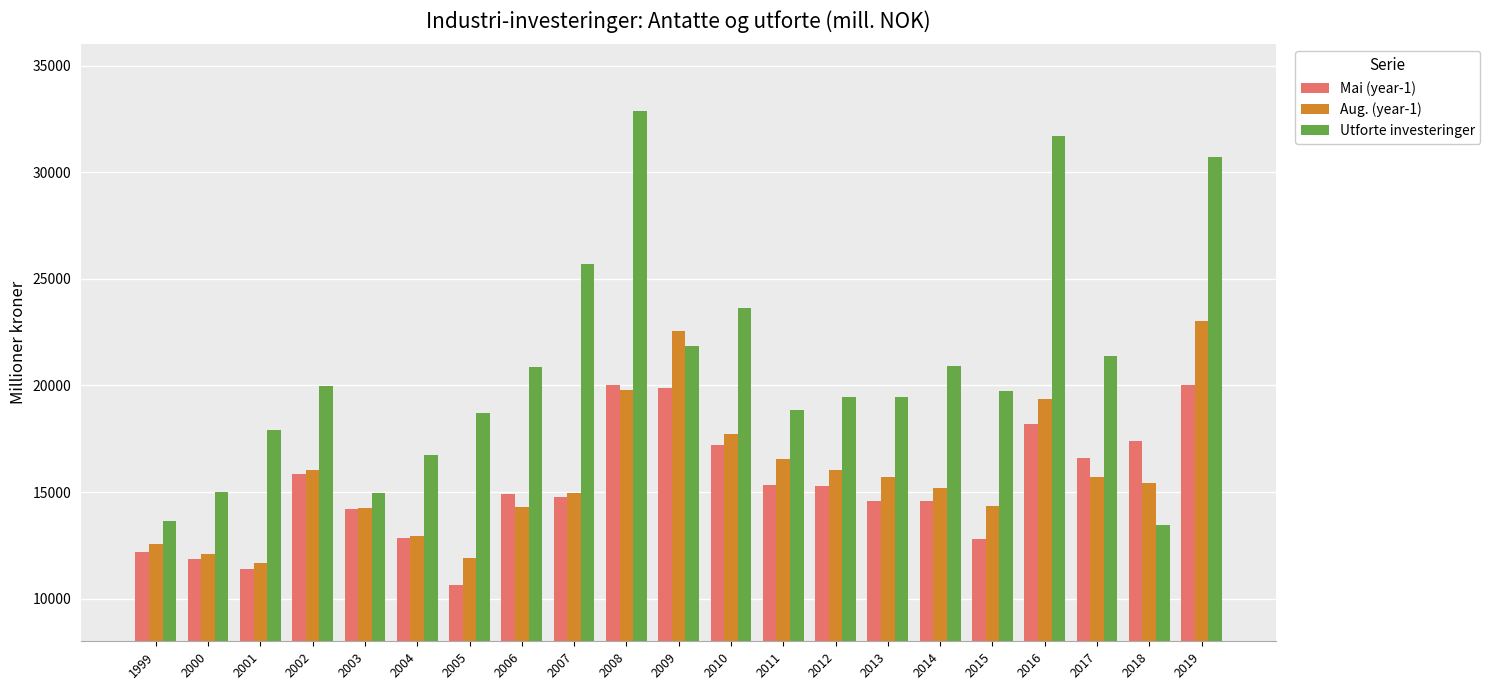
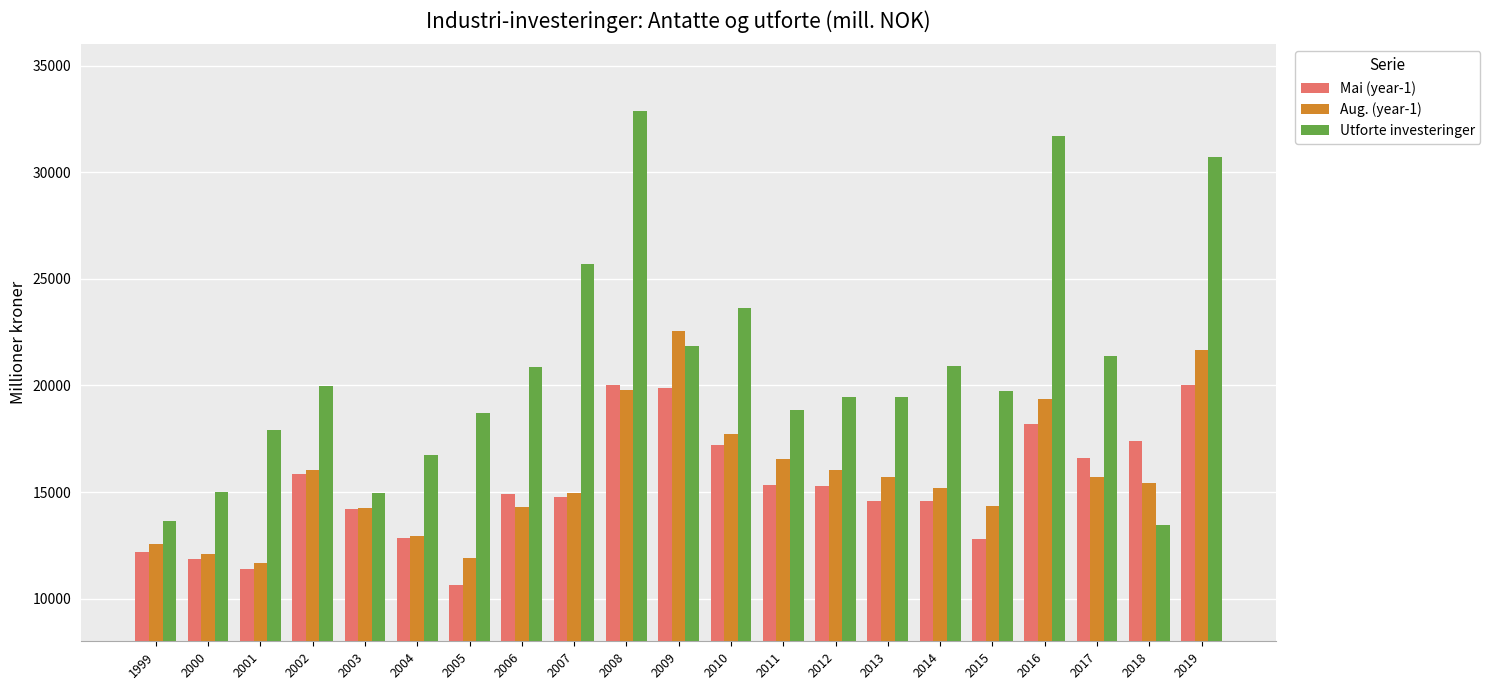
  {
    "Mai (year-1)": {
      "1999": 12200,
      "2000": 11800,
      "2001": 11400,
      "2002": 15800,
      "2003": 14200,
      "2004": 12900,
      "2005": 10600,
      "2006": 14900,
      "2007": 14700,
      "2008": 20000,
      "2009": 19900,
      "2010": 17200,
      "2011": 15300,
      "2012": 15300,
      "2013": 14600,
      "2014": 14600,
      "2015": 12800,
      "2016": 18200,
      "2017": 16600,
      "2018": 17400,
      "2019": 20000
    },
    "Aug. (year-1)": {
      "1999": 12600,
      "2000": 12100,
      "2001": 11700,
      "2002": 16000,
      "2003": 14300,
      "2004": 13000,
      "2005": 11900,
      "2006": 14300,
      "2007": 15000,
      "2008": 19800,
      "2009": 22500,
      "2010": 17700,
      "2011": 16600,
      "2012": 16100,
      "2013": 15700,
      "2014": 15200,
      "2015": 14400,
      "2016": 19400,
      "2017": 15700,
      "2018": 15400,
-     "2019": 23000
+     "2019": 21700
    },
    "Utforte investeringer": {
      "1999": 13600,
      "2000": 15000,
      "2001": 17900,
      "2002": 20000,
      "2003": 15000,
      "2004": 16700,
      "2005": 18700,
      "2006": 20800,
      "2007": 25700,
      "2008": 32900,
      "2009": 21900,
      "2010": 23600,
      "2011": 18800,
      "2012": 19500,
      "2013": 19400,
      "2014": 20900,
      "2015": 19700,
      "2016": 31700,
      "2017": 21400,
      "2018": 13500,
      "2019": 30700
    }
  }
